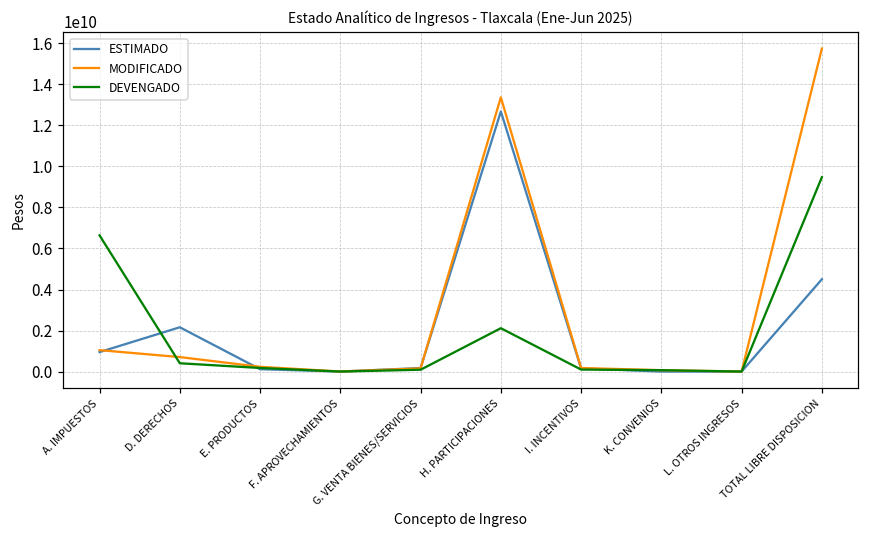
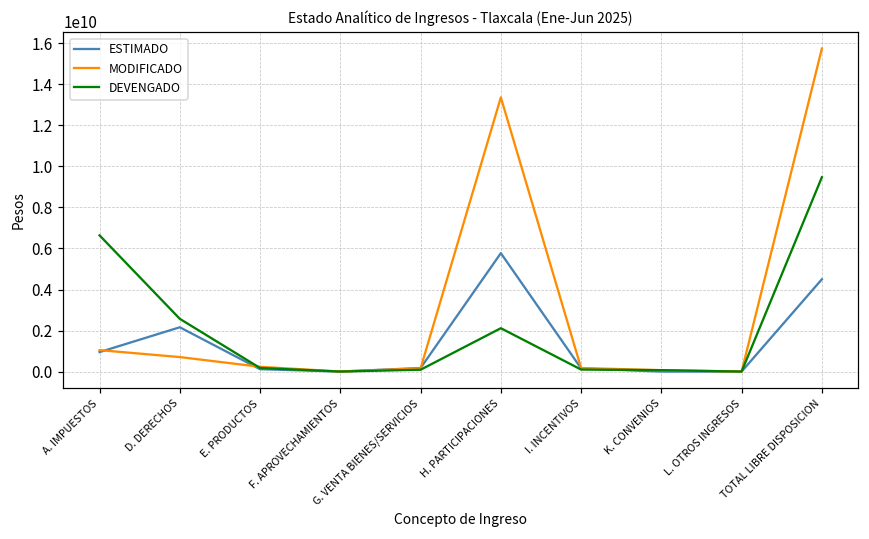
  {
    "ESTIMADO": {
      "D. DERECHOS": 2200000000,
-     "H. PARTICIPACIONES": 12700000000,
+     "H. PARTICIPACIONES": 5800000000,
      "TOTAL LIBRE DISPOSICION": 4500000000
    },
    "MODIFICADO": {
      "D. DERECHOS": 700000000,
      "H. PARTICIPACIONES": 13400000000,
      "TOTAL LIBRE DISPOSICION": 15700000000
    },
    "DEVENGADO": {
      "A. IMPUESTOS": 6600000000,
-     "D. DERECHOS": 400000000,
+     "D. DERECHOS": 2600000000,
      "H. PARTICIPACIONES": 2100000000,
      "TOTAL LIBRE DISPOSICION": 9500000000
    }
  }
